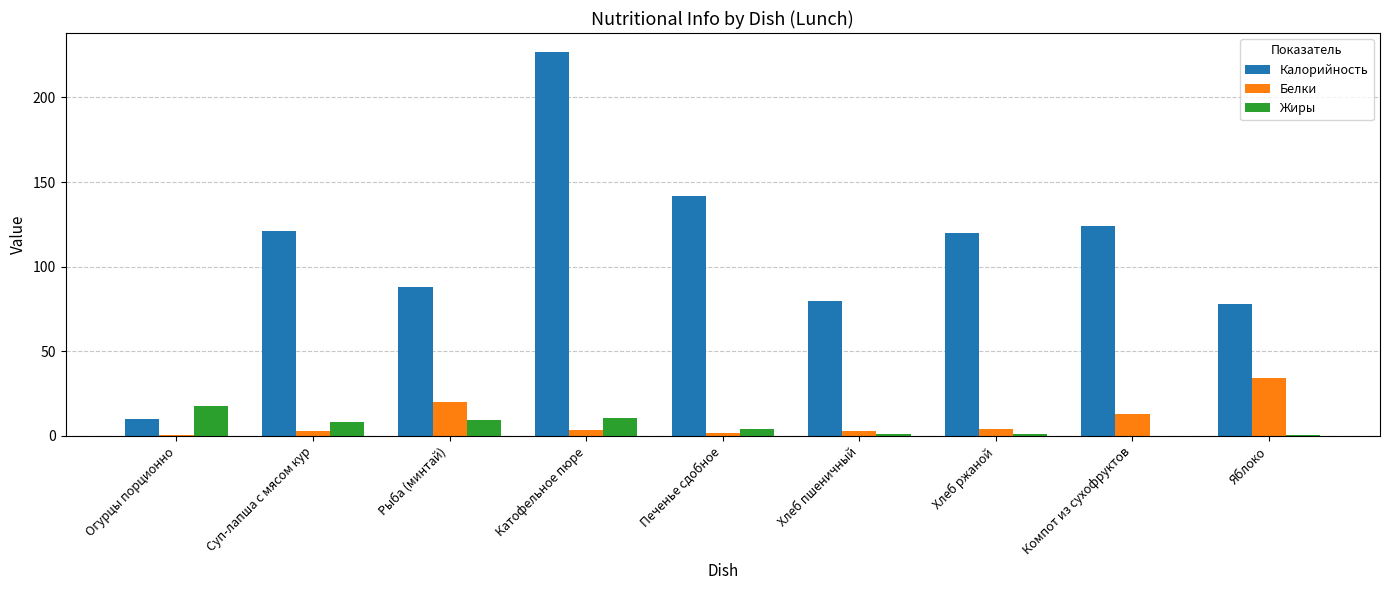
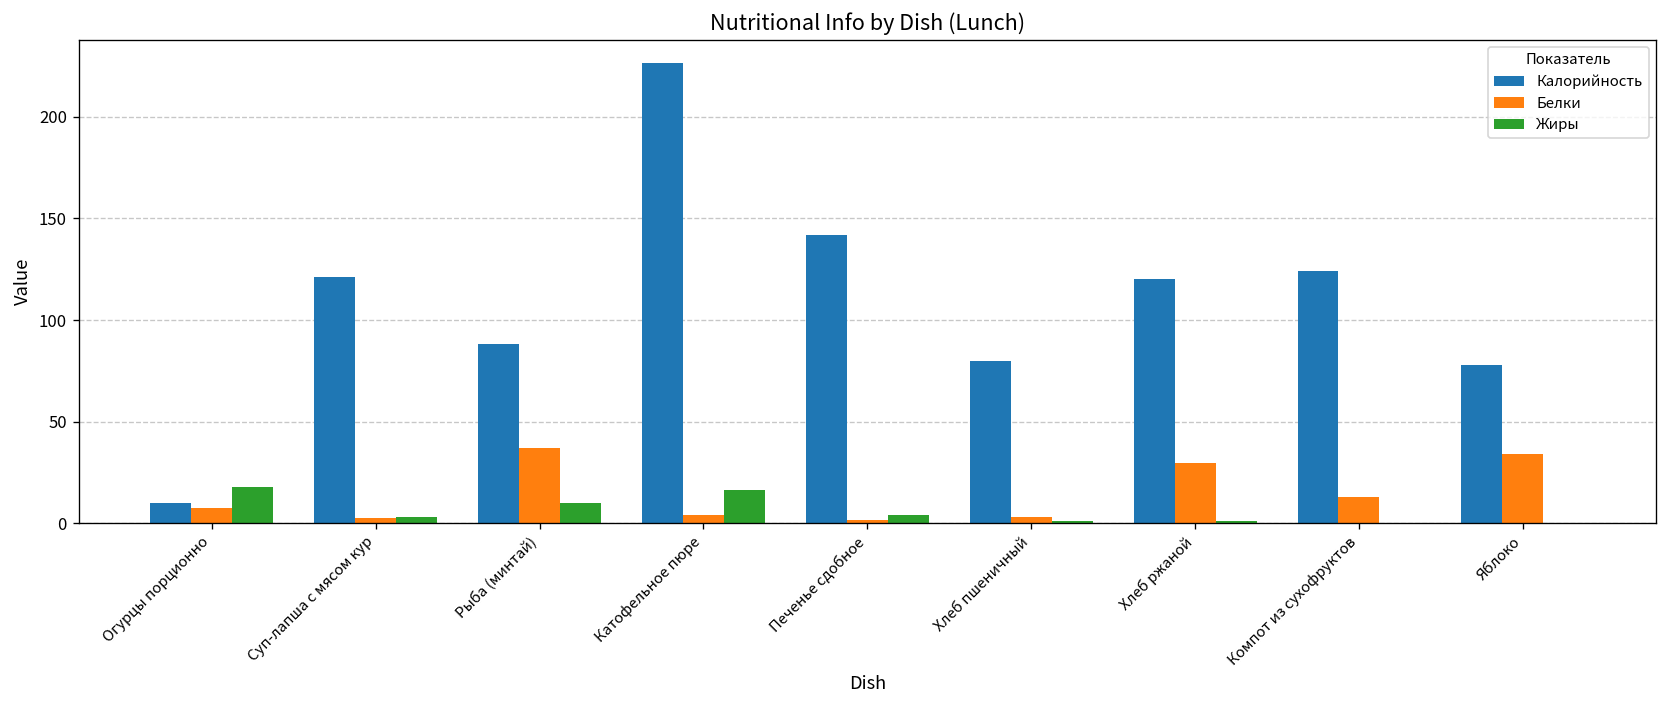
  {
    "Калорийность": {
      "Огурцы порционно": 10,
      "Суп-лапша с мясом кур": 121,
      "Рыба (минтай)": 88,
      "Катофельное пюре": 227,
      "Печенье сдобное": 142,
      "Хлеб пшеничный": 80,
      "Хлеб ржаной": 120,
      "Компот из сухофруктов": 124,
      "Яблоко": 78
    },
    "Белки": {
-     "Огурцы порционно": 0,
+     "Огурцы порционно": 8,
      "Суп-лапша с мясом кур": 3,
-     "Рыба (минтай)": 20,
+     "Рыба (минтай)": 37,
      "Катофельное пюре": 4,
      "Печенье сдобное": 2,
      "Хлеб пшеничный": 3,
-     "Хлеб ржаной": 4,
+     "Хлеб ржаной": 30,
      "Компот из сухофруктов": 13,
      "Яблоко": 34
    },
    "Жиры": {
      "Огурцы порционно": 18,
-     "Суп-лапша с мясом кур": 8,
+     "Суп-лапша с мясом кур": 3,
      "Рыба (минтай)": 10,
-     "Катофельное пюре": 11,
+     "Катофельное пюре": 16,
      "Печенье сдобное": 4,
      "Компот из сухофруктов": 0
    }
  }
